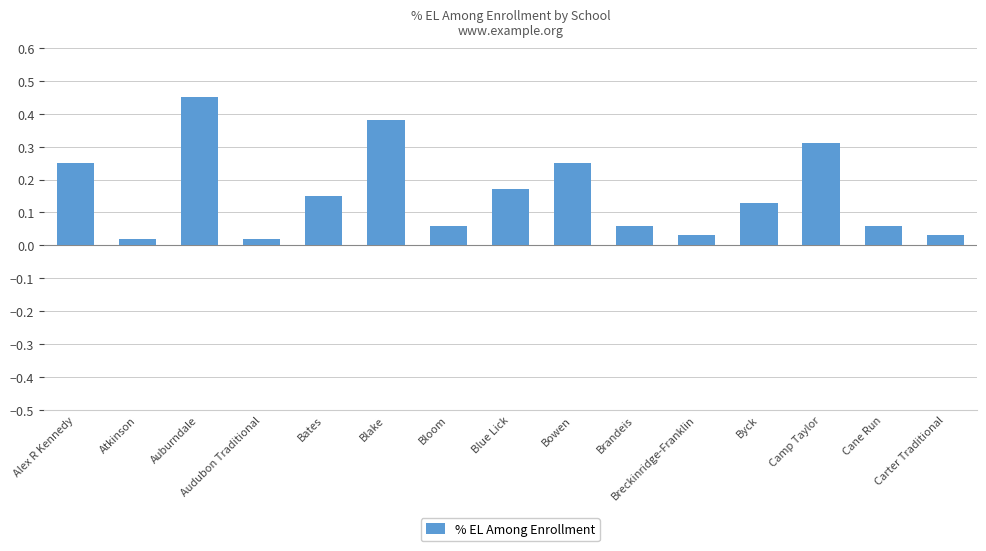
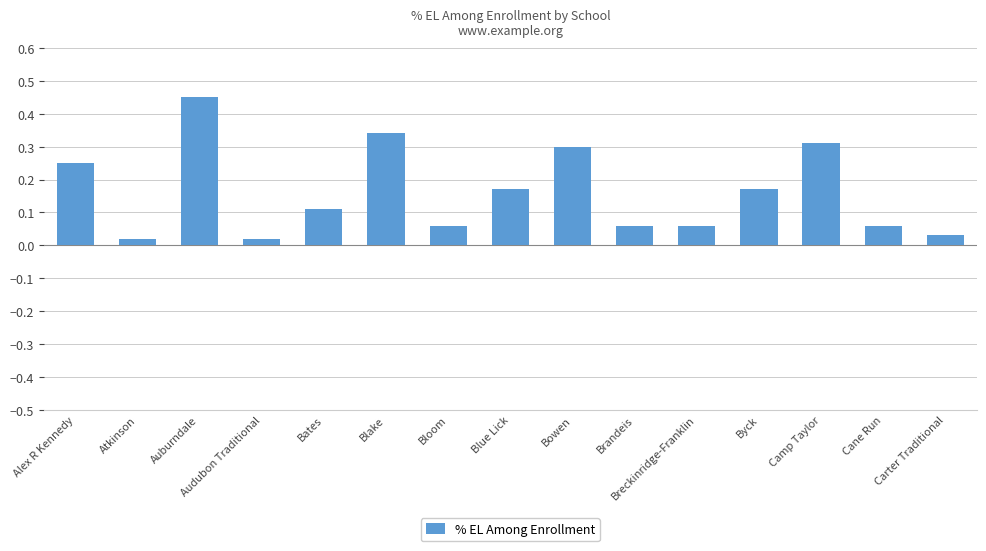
  {
    "Alex R Kennedy": 0.25,
    "Atkinson": 0.02,
    "Auburndale": 0.45,
    "Audubon Traditional": 0.02,
-   "Bates": 0.15,
-   "Blake": 0.38,
+   "Bates": 0.11,
+   "Blake": 0.34,
    "Bloom": 0.06,
    "Blue Lick": 0.17,
-   "Bowen": 0.25,
+   "Bowen": 0.30,
    "Brandeis": 0.06,
-   "Breckinridge-Franklin": 0.03,
-   "Byck": 0.13,
+   "Breckinridge-Franklin": 0.06,
+   "Byck": 0.17,
    "Camp Taylor": 0.31,
    "Cane Run": 0.06,
    "Carter Traditional": 0.03
  }
